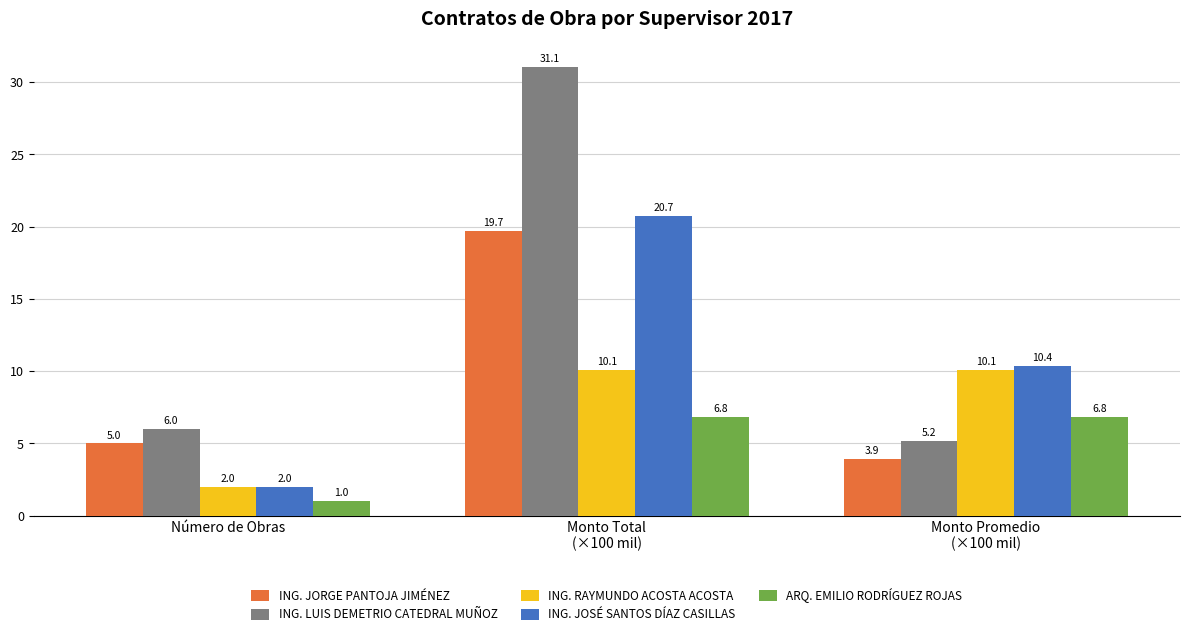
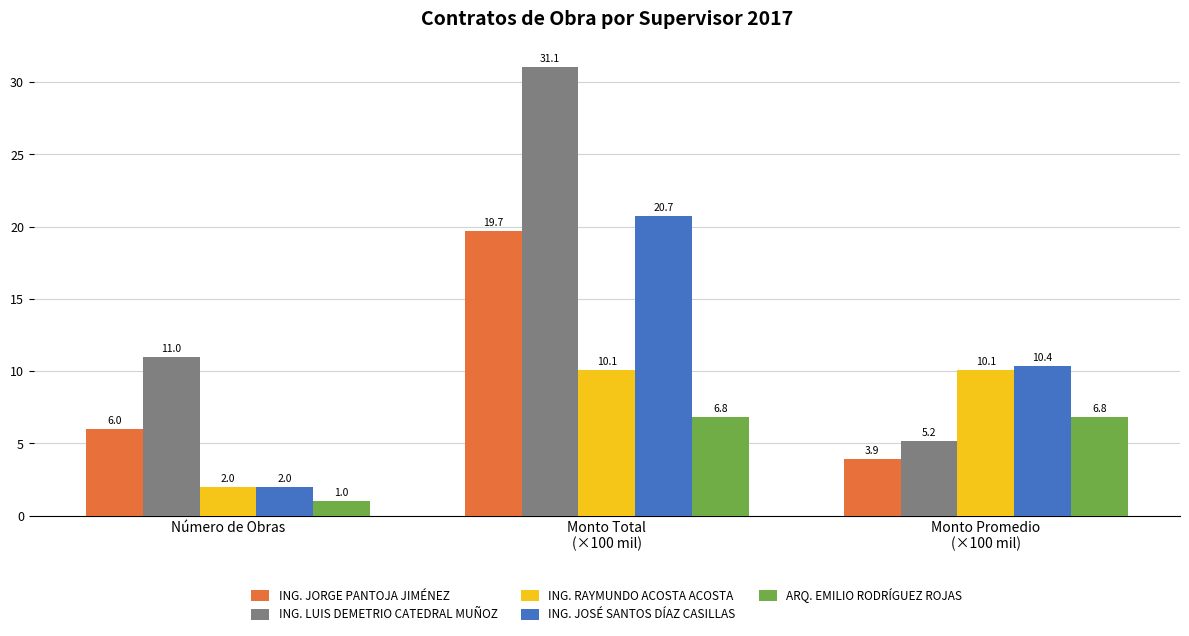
  {
    "ING. JORGE PANTOJA JIMÉNEZ": {
-     "Número de Obras": 5.0,
+     "Número de Obras": 6.0,
      "Monto Total (×100 mil)": 19.7,
      "Monto Promedio (×100 mil)": 3.9
    },
    "ING. LUIS DEMETRIO CATEDRAL MUÑOZ": {
-     "Número de Obras": 6.0,
+     "Número de Obras": 11.0,
      "Monto Total (×100 mil)": 31.1,
      "Monto Promedio (×100 mil)": 5.2
    },
    "ING. RAYMUNDO ACOSTA ACOSTA": {
      "Número de Obras": 2.0,
      "Monto Total (×100 mil)": 10.1,
      "Monto Promedio (×100 mil)": 10.1
    },
    "ING. JOSÉ SANTOS DÍAZ CASILLAS": {
      "Número de Obras": 2.0,
      "Monto Total (×100 mil)": 20.7,
      "Monto Promedio (×100 mil)": 10.4
    },
    "ARQ. EMILIO RODRÍGUEZ ROJAS": {
      "Número de Obras": 1.0,
      "Monto Total (×100 mil)": 6.8,
      "Monto Promedio (×100 mil)": 6.8
    }
  }
